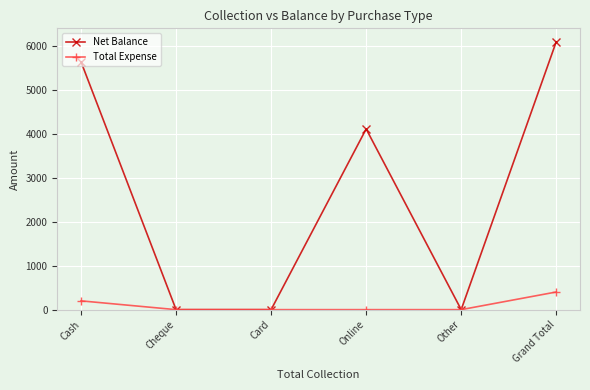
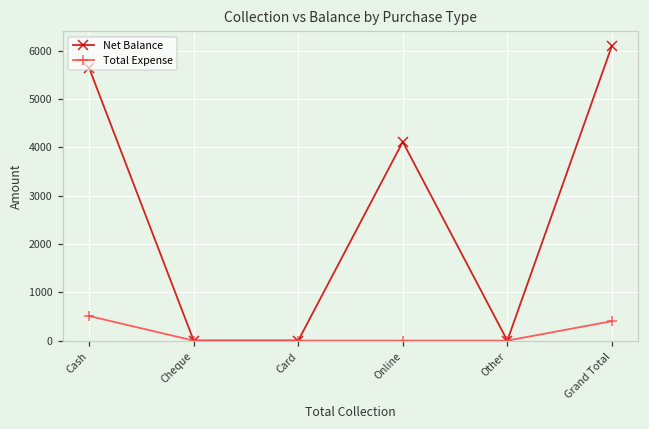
  {
    "Net Balance": {
      "Online": 4100,
      "Grand Total": 6100
    },
    "Total Expense": {
-     "Cash": 200,
+     "Cash": 500,
      "Online": 0,
      "Grand Total": 400
    }
  }
